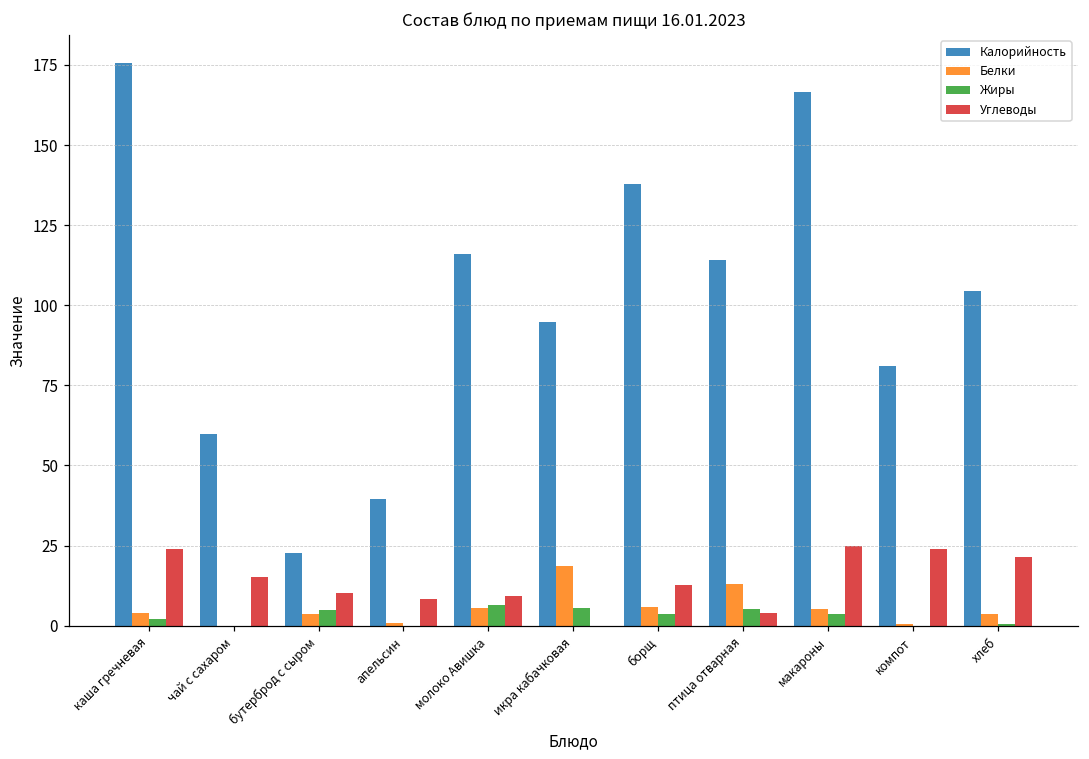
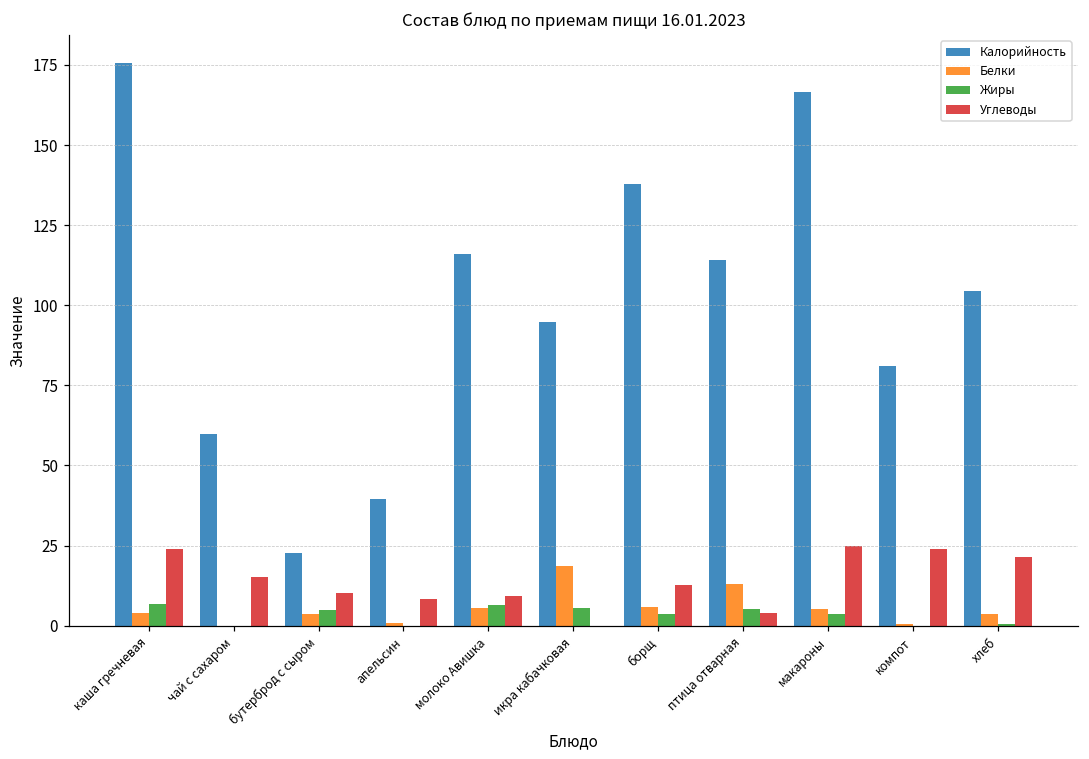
  {
    "Калорийность": {
      "каша гречневая": 176,
      "чай с сахаром": 60,
      "бутерброд с сыром": 23,
      "апельсин": 40,
      "молоко Авишка": 116,
      "икра кабачковая": 95,
      "борщ": 138,
      "птица отварная": 114,
      "макароны": 167,
      "компот": 81,
      "хлеб": 104
    },
    "Белки": {
      "каша гречневая": 4,
      "чай с сахаром": 0,
      "бутерброд с сыром": 4,
      "апельсин": 1,
      "молоко Авишка": 6,
      "икра кабачковая": 19,
      "борщ": 6,
      "птица отварная": 13,
      "макароны": 5,
      "хлеб": 4
    },
    "Жиры": {
-     "каша гречневая": 2,
+     "каша гречневая": 7,
      "чай с сахаром": 0,
      "бутерброд с сыром": 5,
      "апельсин": 0,
      "молоко Авишка": 6,
      "икра кабачковая": 5,
      "борщ": 4,
      "птица отварная": 5,
      "макароны": 4,
      "компот": 0
    },
    "Углеводы": {
      "каша гречневая": 24,
      "чай с сахаром": 15,
      "бутерброд с сыром": 10,
      "апельсин": 8,
      "молоко Авишка": 9,
      "икра кабачковая": 0,
      "борщ": 13,
      "птица отварная": 4,
      "макароны": 25,
      "компот": 24,
      "хлеб": 22
    }
  }
